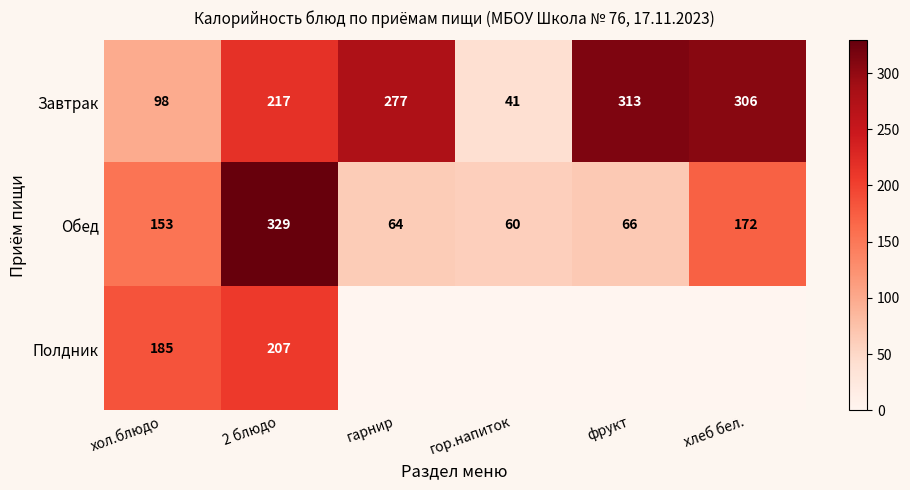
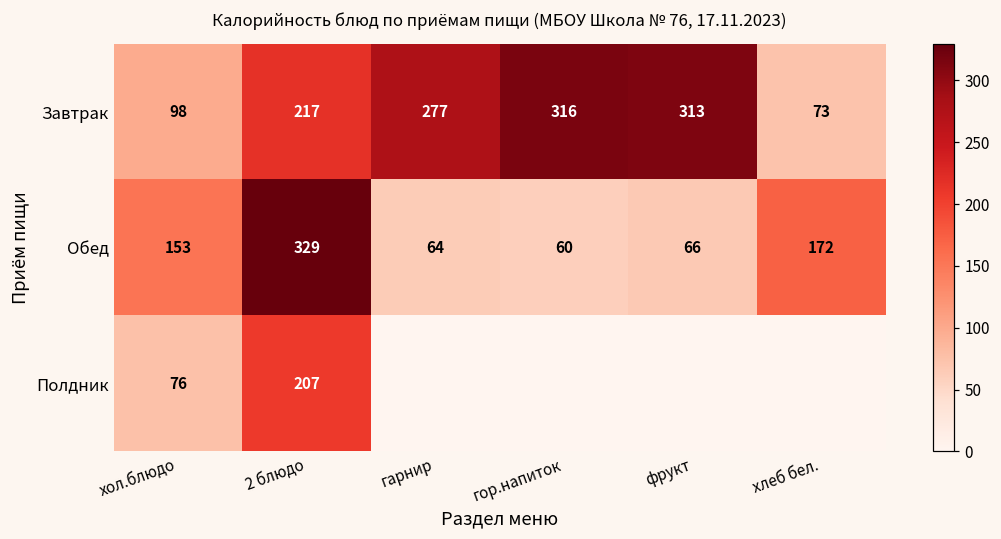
  {
    "Завтрак": {
      "хол.блюдо": 98,
      "2 блюдо": 217,
      "гарнир": 277,
-     "гор.напиток": 41,
+     "гор.напиток": 316,
      "фрукт": 313,
-     "хлеб бел.": 306
+     "хлеб бел.": 73
    },
    "Обед": {
      "хол.блюдо": 153,
      "2 блюдо": 329,
      "гарнир": 64,
      "гор.напиток": 60,
      "фрукт": 66,
      "хлеб бел.": 172
    },
    "Полдник": {
-     "хол.блюдо": 185,
+     "хол.блюдо": 76,
      "2 блюдо": 207
    }
  }
